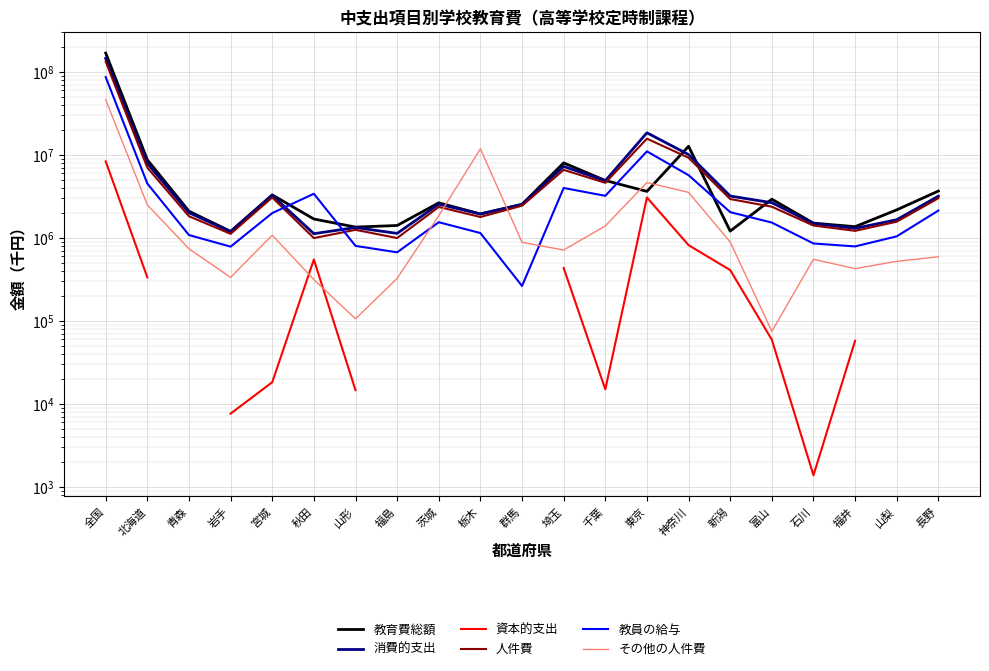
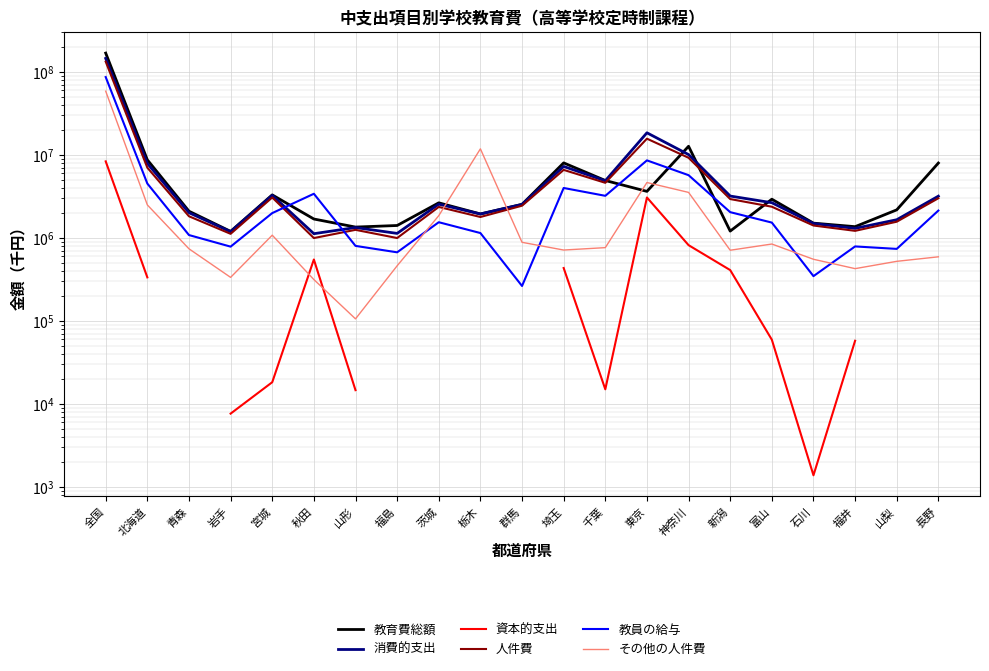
  {
    "教育費総額": {
      "全国": 170000000,
      "北海道": 9000000,
      "秋田": 1700000,
      "福島": 1400000,
      "埼玉": 8000000,
      "東京": 4000000,
      "神奈川": 13000000,
      "新潟": 1200000,
      "富山": 2900000,
      "山梨": 2200000,
-     "長野": 4000000
+     "長野": 8000000
    },
    "消費的支出": {
      "全国": 140000000,
      "北海道": 8000000,
      "秋田": 1100000,
      "福島": 1100000,
      "埼玉": 7000000,
      "東京": 18000000,
      "神奈川": 10000000,
      "新潟": 3200000,
      "富山": 2600000
    },
    "資本的支出": {
      "全国": 8000000,
      "北海道": 330000,
      "岩手": 8000,
      "宮城": 18000,
      "秋田": 500000,
      "山形": 15000,
      "茨城": 10000,
      "埼玉": 400000,
      "千葉": 15000,
      "東京": 3100000,
      "神奈川": 800000,
      "新潟": 400000,
      "富山": 60000,
      "石川": 1400,
      "福井": 60000,
      "長野": 330000
    },
    "人件費": {
      "全国": 130000000,
      "北海道": 7000000,
      "青森": 1800000,
      "秋田": 1000000,
      "福島": 1000000,
      "茨城": 2400000,
      "栃木": 1800000,
      "埼玉": 7000000,
      "東京": 16000000,
      "神奈川": 9000000,
      "新潟": 2900000,
      "富山": 2400000
    },
    "教員の給与": {
      "全国": 90000000,
      "北海道": 5000000,
      "青森": 1100000,
      "岩手": 800000,
      "宮城": 2000000,
      "秋田": 3400000,
      "山形": 800000,
      "福島": 700000,
      "茨城": 1500000,
      "栃木": 1100000,
      "群馬": 260000,
      "埼玉": 4000000,
      "千葉": 3200000,
-     "東京": 11000000,
+     "東京": 9000000,
      "神奈川": 6000000,
      "新潟": 2000000,
      "富山": 1500000,
-     "石川": 900000,
+     "石川": 350000,
      "福井": 800000,
-     "山梨": 1000000,
+     "山梨": 700000,
      "長野": 2100000
    },
    "その他の人件費": {
-     "全国": 50000000,
+     "全国": 60000000,
      "北海道": 2500000,
      "青森": 700000,
      "岩手": 330000,
      "宮城": 1100000,
      "秋田": 310000,
      "山形": 110000,
-     "福島": 330000,
+     "福島": 500000,
      "茨城": 1900000,
      "栃木": 12000000,
      "群馬": 900000,
      "埼玉": 700000,
-     "千葉": 1400000,
+     "千葉": 800000,
      "東京": 5000000,
      "神奈川": 3500000,
-     "新潟": 900000,
-     "富山": 70000,
+     "新潟": 700000,
+     "富山": 800000,
      "石川": 600000,
      "福井": 400000,
      "山梨": 500000,
      "長野": 600000
    }
  }
